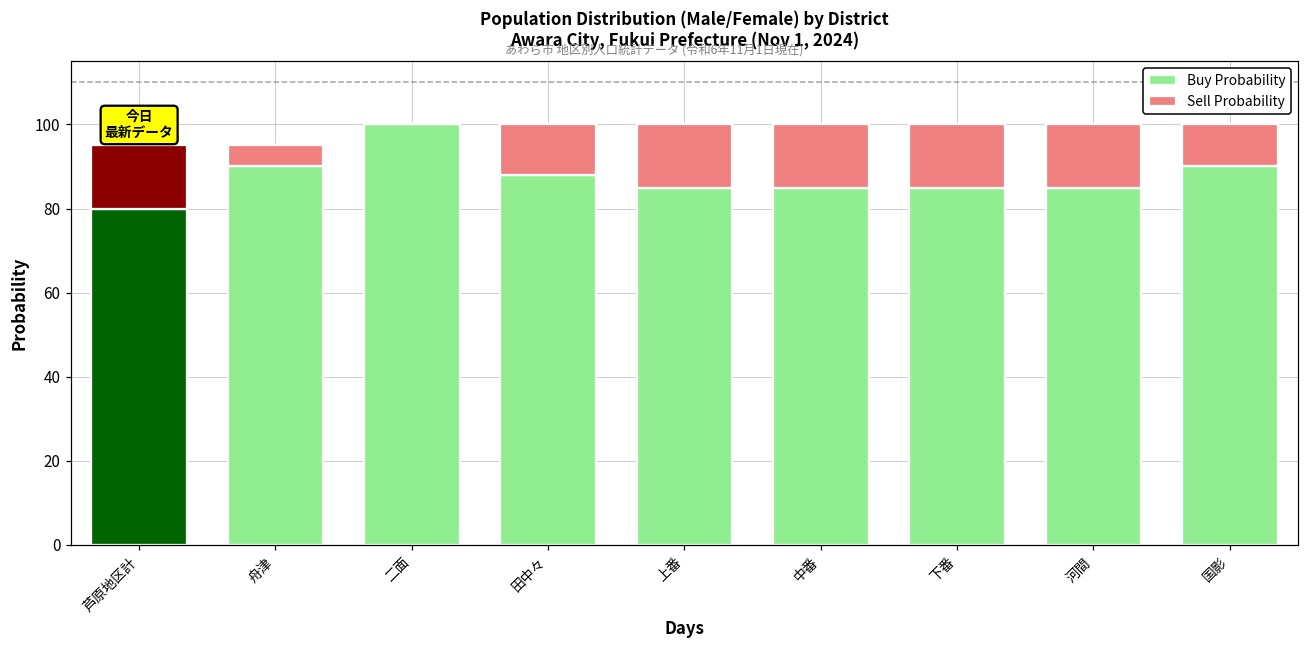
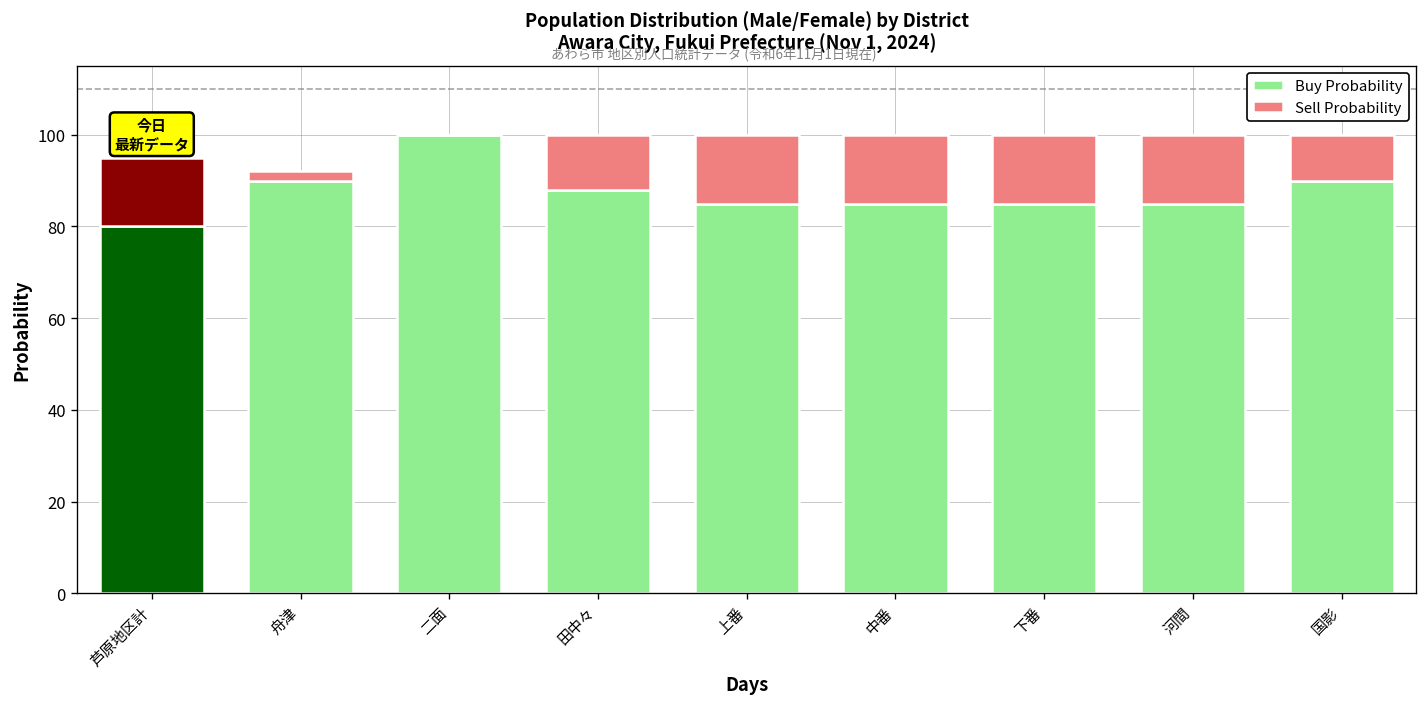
  {
    "Buy Probability": {
      "芦原地区計": 80,
      "舟津": 90,
      "二面": 100,
      "田中々": 88,
      "上番": 85,
      "中番": 85,
      "下番": 85,
      "河間": 85,
      "国影": 90
    },
    "Sell Probability": {
      "芦原地区計": 15,
-     "舟津": 5,
+     "舟津": 2,
      "二面": 0,
      "田中々": 12,
      "上番": 15,
      "中番": 15,
      "下番": 15,
      "河間": 15,
      "国影": 10
    }
  }
